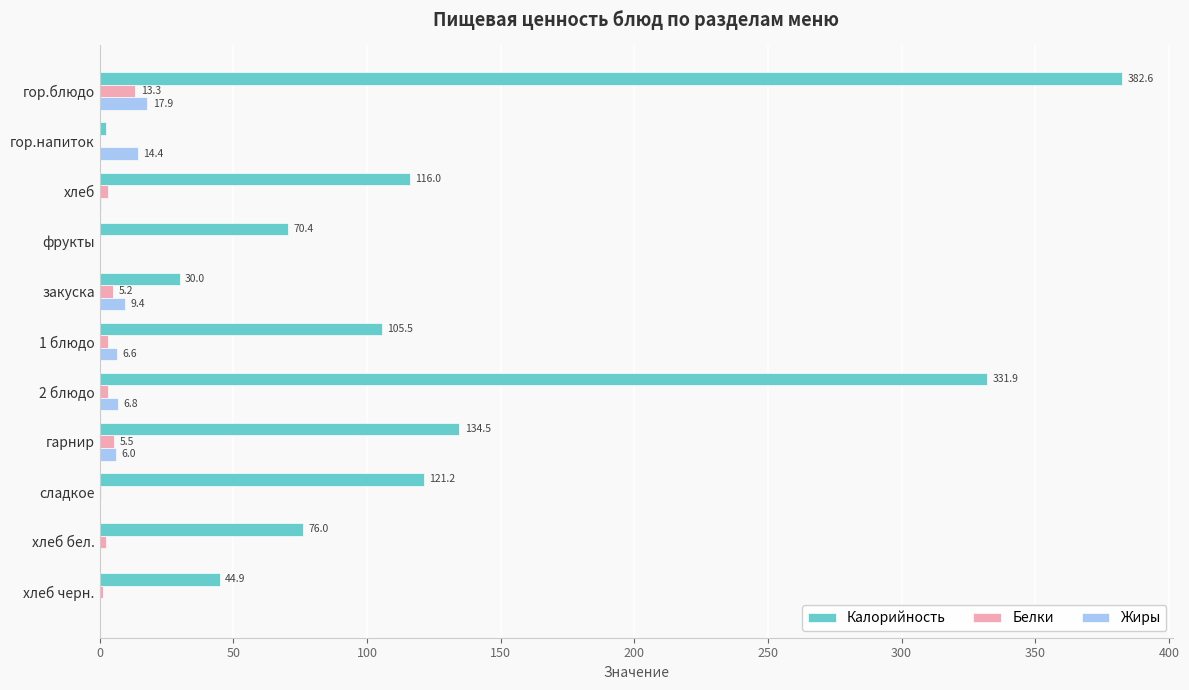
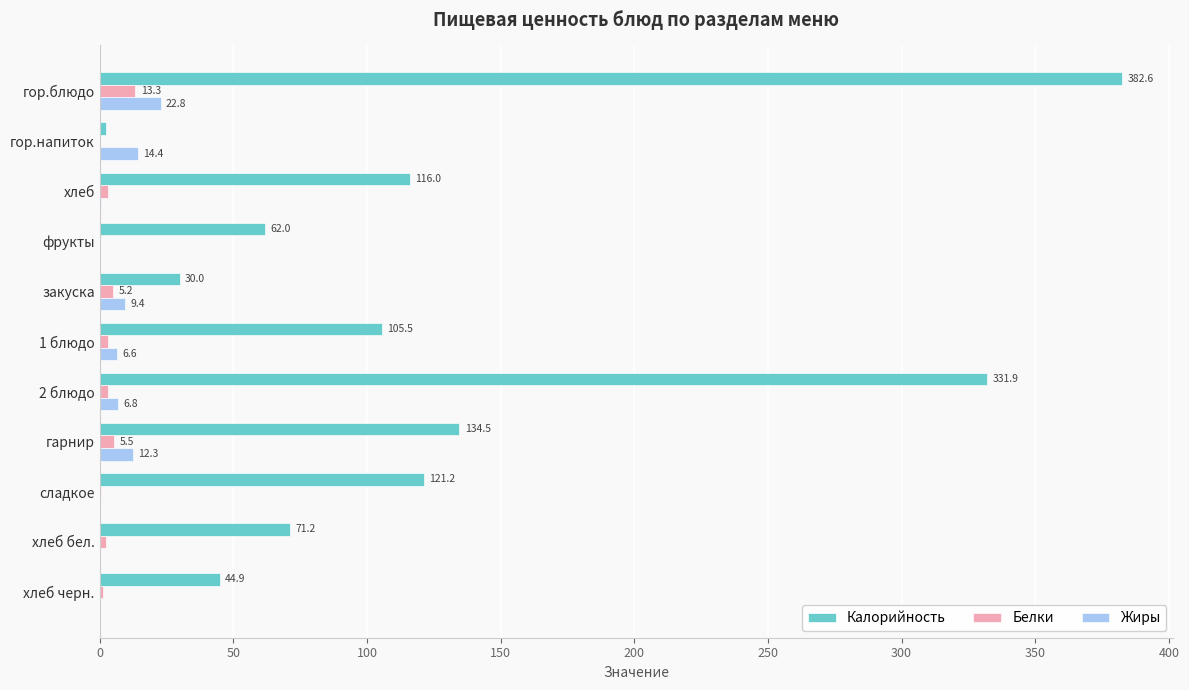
  {
    "Калорийность": {
      "гор.блюдо": 382.6,
      "хлеб": 116.0,
-     "фрукты": 70.4,
+     "фрукты": 62.0,
      "закуска": 30.0,
      "1 блюдо": 105.5,
      "2 блюдо": 331.9,
      "гарнир": 134.5,
      "сладкое": 121.2,
-     "хлеб бел.": 76.0,
+     "хлеб бел.": 71.2,
      "хлеб черн.": 44.9
    },
    "Белки": {
      "гор.блюдо": 13.3,
      "закуска": 5.2,
      "гарнир": 5.5
    },
    "Жиры": {
-     "гор.блюдо": 17.9,
+     "гор.блюдо": 22.8,
      "гор.напиток": 14.4,
      "закуска": 9.4,
      "1 блюдо": 6.6,
      "2 блюдо": 6.8,
-     "гарнир": 6.0
+     "гарнир": 12.3
    }
  }
